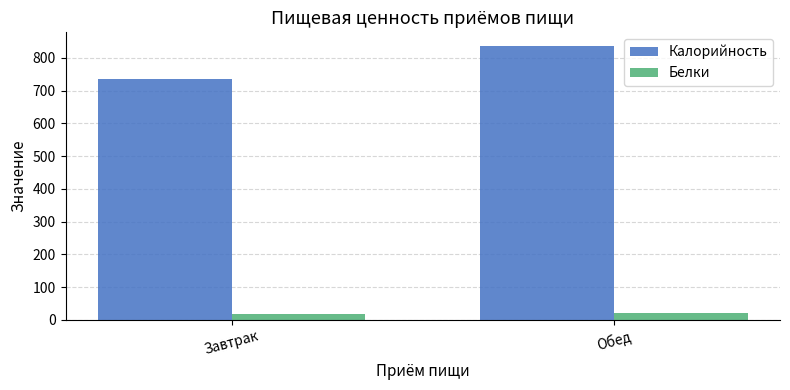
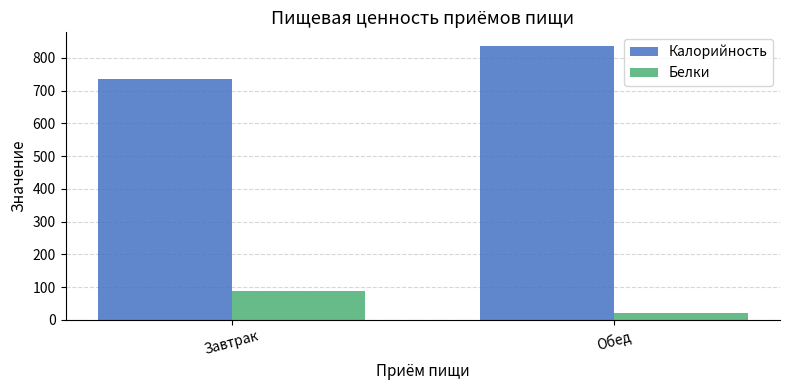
  {
    "Калорийность": {
      "Завтрак": 740,
      "Обед": 840
    },
    "Белки": {
-     "Завтрак": 20,
+     "Завтрак": 90,
      "Обед": 20
    }
  }
